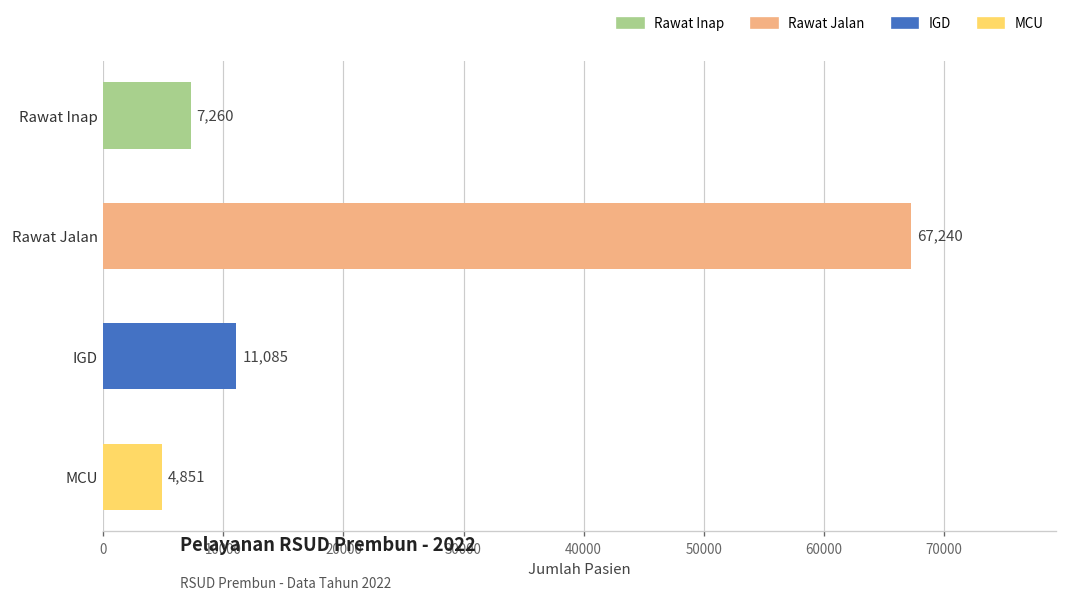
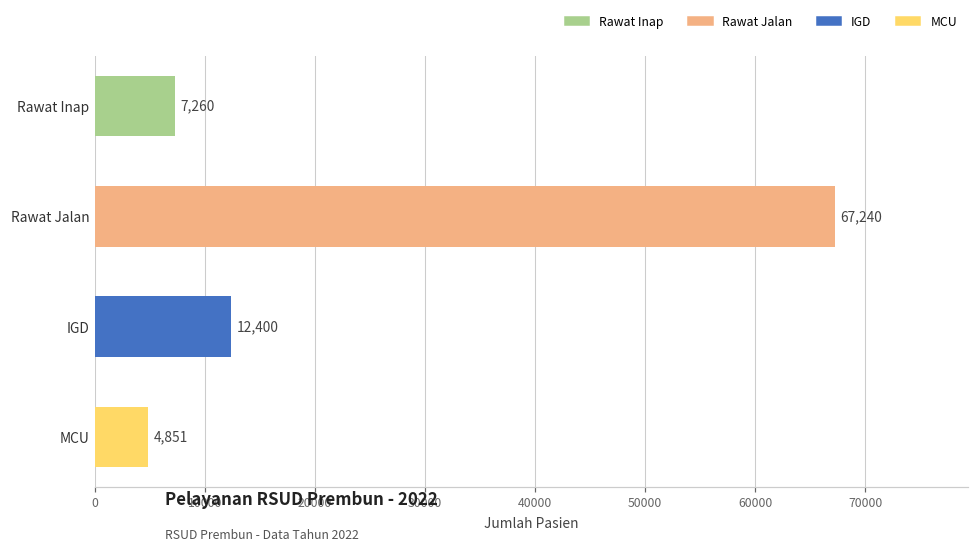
  {
    "Rawat Inap": "7,260",
    "Rawat Jalan": "67,240",
-   "IGD": "11,085",
+   "IGD": "12,400",
    "MCU": "4,851"
  }
